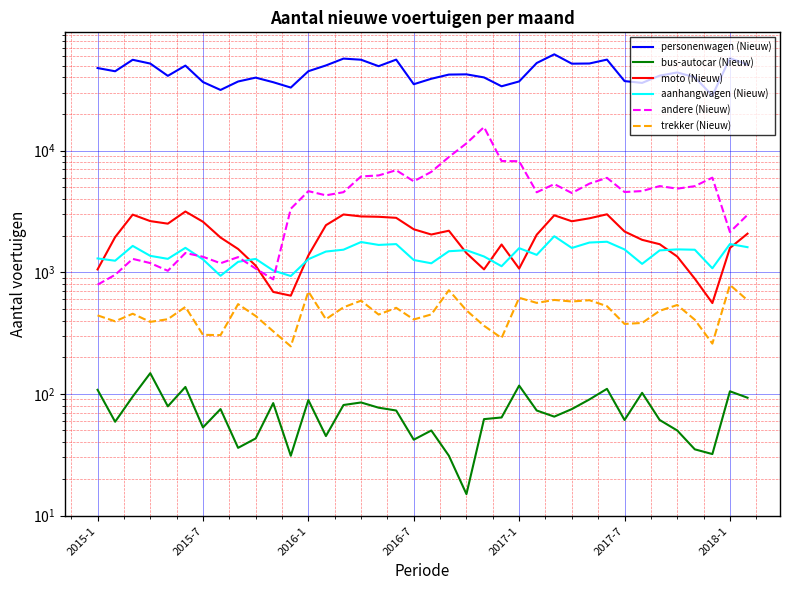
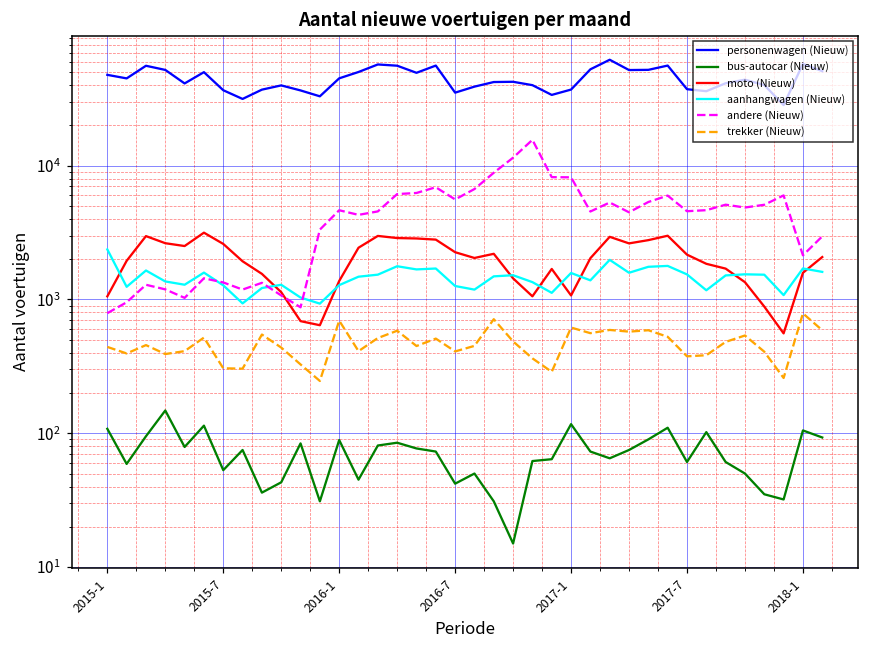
  {
    "personenwagen (Nieuw)": {
      "2015-1": 48000,
      "2015-7": 37000,
      "2016-1": 45000,
      "2016-7": 35000,
      "2017-1": 37000,
      "2017-7": 37000
    },
    "bus-autocar (Nieuw)": {
      "2015-1": 110,
      "2015-7": 50,
      "2016-1": 90,
      "2016-7": 42,
      "2017-1": 120,
      "2017-7": 60,
      "2018-1": 110
    },
    "moto (Nieuw)": {
      "2015-1": 1100,
      "2015-7": 2600,
      "2016-1": 1400,
      "2016-7": 2300,
      "2017-1": 1100,
      "2017-7": 2200,
      "2018-1": 1600
    },
    "aanhangwagen (Nieuw)": {
-     "2015-1": 1300,
+     "2015-1": 2400,
      "2015-7": 1300,
      "2016-1": 1300,
      "2016-7": 1300,
      "2017-1": 1600,
      "2017-7": 1500,
      "2018-1": 1700
    },
    "andere (Nieuw)": {
      "2015-1": 800,
      "2015-7": 1300,
      "2016-1": 4600,
      "2016-7": 6000,
      "2017-1": 8000,
      "2017-7": 4600,
      "2018-1": 2100
    },
    "trekker (Nieuw)": {
      "2015-1": 440,
      "2015-7": 310,
      "2016-1": 700,
      "2016-7": 410,
      "2017-1": 600,
      "2017-7": 380,
      "2018-1": 800
    }
  }
